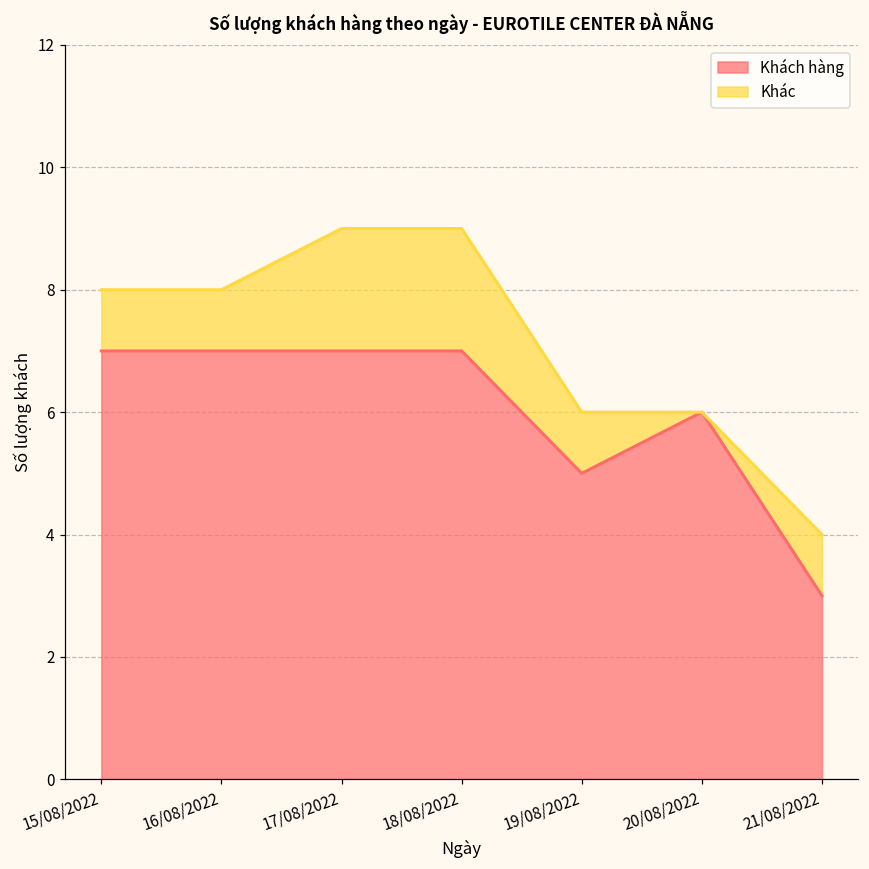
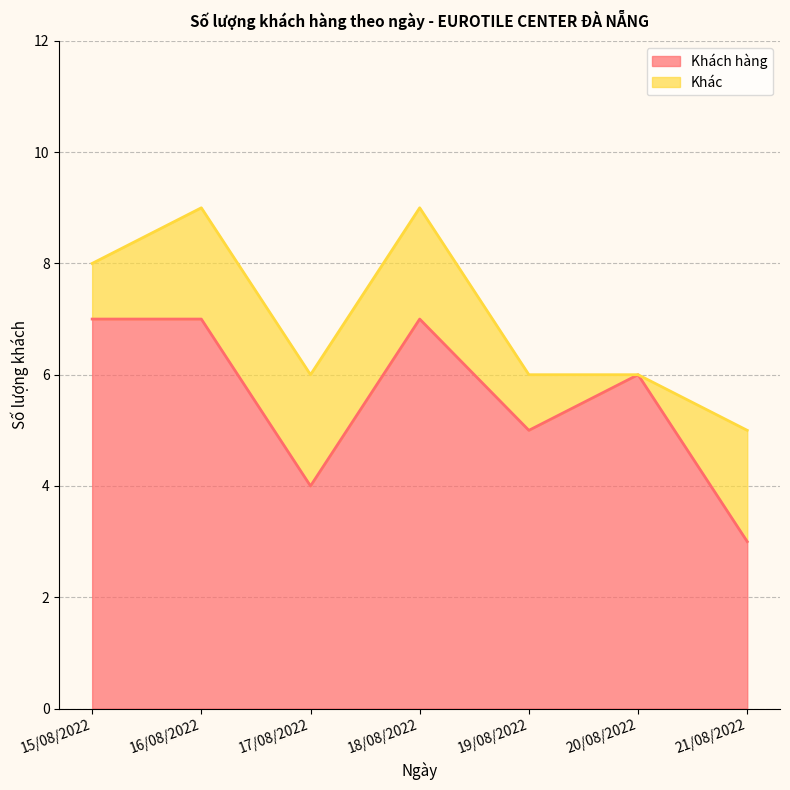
  {
    "Khách hàng": {
      "15/08/2022": 7,
      "16/08/2022": 7,
-     "17/08/2022": 7,
+     "17/08/2022": 4,
      "18/08/2022": 7,
      "19/08/2022": 5,
      "21/08/2022": 3
    },
    "Khác": {
      "15/08/2022": 1,
-     "16/08/2022": 1,
+     "16/08/2022": 2,
      "17/08/2022": 2,
      "18/08/2022": 2,
      "19/08/2022": 1,
-     "21/08/2022": 1
+     "21/08/2022": 2
    }
  }
